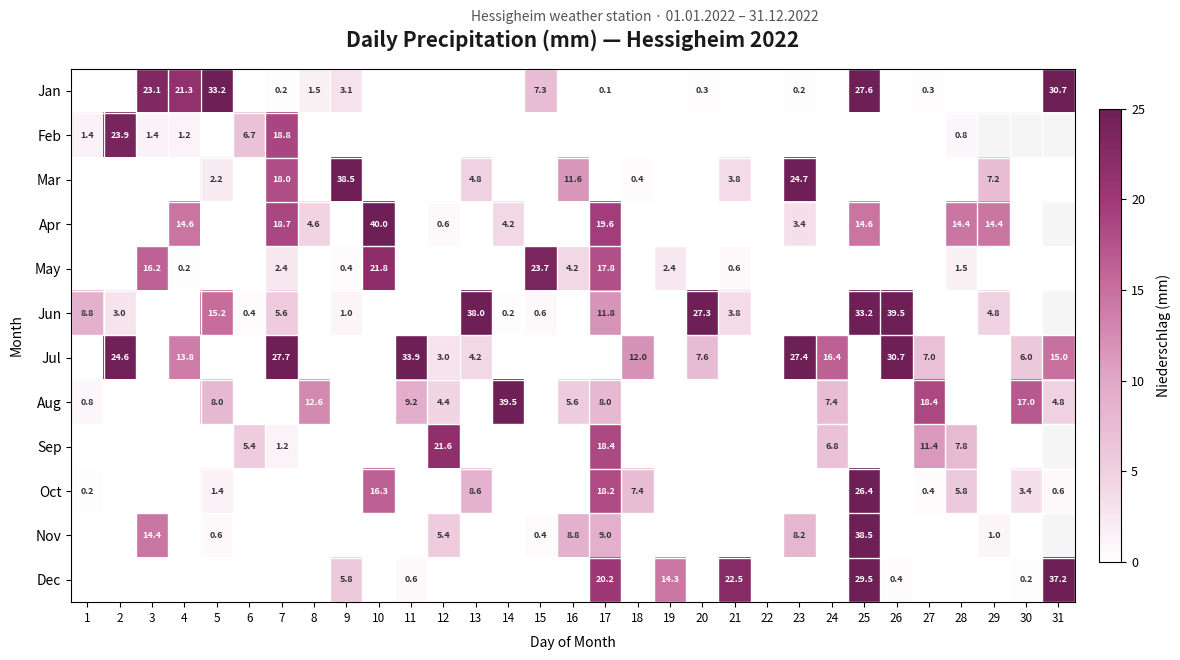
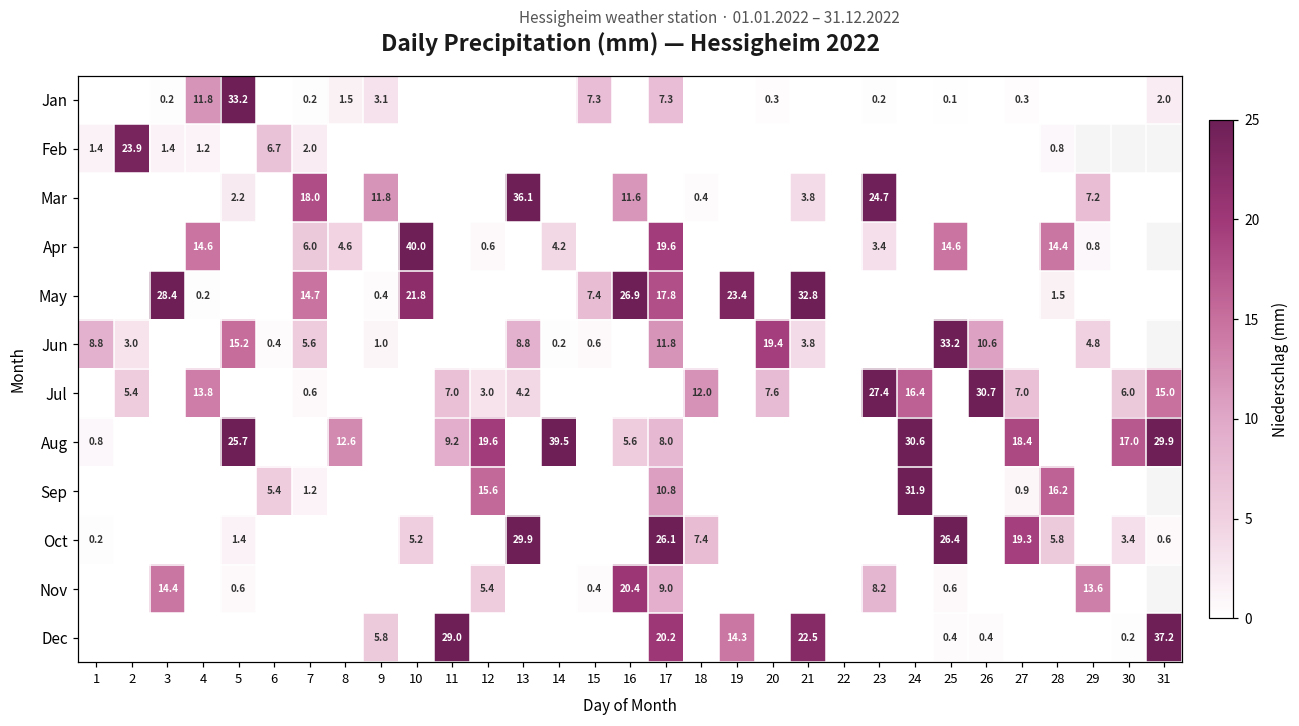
  {
    "Jan": {
-     "3": 23.1,
-     "4": 21.3,
+     "3": 0.2,
+     "4": 11.8,
      "5": 33.2,
      "7": 0.2,
      "8": 1.5,
      "9": 3.1,
      "15": 7.3,
-     "17": 0.1,
+     "17": 7.3,
      "20": 0.3,
      "23": 0.2,
-     "25": 27.6,
+     "25": 0.1,
      "27": 0.3,
-     "31": 30.7
+     "31": 2.0
    },
    "Feb": {
      "1": 1.4,
      "2": 23.9,
      "3": 1.4,
      "4": 1.2,
      "6": 6.7,
-     "7": 18.8,
+     "7": 2.0,
      "28": 0.8
    },
    "Mar": {
      "5": 2.2,
      "7": 18.0,
-     "9": 38.5,
-     "13": 4.8,
+     "9": 11.8,
+     "13": 36.1,
      "16": 11.6,
      "18": 0.4,
      "21": 3.8,
      "23": 24.7,
      "29": 7.2
    },
    "Apr": {
      "4": 14.6,
-     "7": 18.7,
+     "7": 6.0,
      "8": 4.6,
      "10": 40.0,
      "12": 0.6,
      "14": 4.2,
      "17": 19.6,
      "23": 3.4,
      "25": 14.6,
      "28": 14.4,
-     "29": 14.4
+     "29": 0.8
    },
    "May": {
-     "3": 16.2,
+     "3": 28.4,
      "4": 0.2,
-     "7": 2.4,
+     "7": 14.7,
      "9": 0.4,
      "10": 21.8,
-     "15": 23.7,
-     "16": 4.2,
+     "15": 7.4,
+     "16": 26.9,
      "17": 17.8,
-     "19": 2.4,
-     "21": 0.6,
+     "19": 23.4,
+     "21": 32.8,
      "28": 1.5
    },
    "Jun": {
      "1": 8.8,
      "2": 3.0,
      "5": 15.2,
      "6": 0.4,
      "7": 5.6,
      "9": 1.0,
-     "13": 38.0,
+     "13": 8.8,
      "14": 0.2,
      "15": 0.6,
      "17": 11.8,
-     "20": 27.3,
+     "20": 19.4,
      "21": 3.8,
      "25": 33.2,
-     "26": 39.5,
+     "26": 10.6,
      "29": 4.8
    },
    "Jul": {
-     "2": 24.6,
+     "2": 5.4,
      "4": 13.8,
-     "7": 27.7,
-     "11": 33.9,
+     "7": 0.6,
+     "11": 7.0,
      "12": 3.0,
      "13": 4.2,
      "18": 12.0,
      "20": 7.6,
      "23": 27.4,
      "24": 16.4,
      "26": 30.7,
      "27": 7.0,
      "30": 6.0,
      "31": 15.0
    },
    "Aug": {
      "1": 0.8,
-     "5": 8.0,
+     "5": 25.7,
      "8": 12.6,
      "11": 9.2,
-     "12": 4.4,
+     "12": 19.6,
      "14": 39.5,
      "16": 5.6,
      "17": 8.0,
-     "24": 7.4,
+     "24": 30.6,
      "27": 18.4,
      "30": 17.0,
-     "31": 4.8
+     "31": 29.9
    },
    "Sep": {
      "6": 5.4,
      "7": 1.2,
-     "12": 21.6,
-     "17": 18.4,
-     "24": 6.8,
-     "27": 11.4,
-     "28": 7.8
+     "12": 15.6,
+     "17": 10.8,
+     "24": 31.9,
+     "27": 0.9,
+     "28": 16.2
    },
    "Oct": {
      "1": 0.2,
      "5": 1.4,
-     "10": 16.3,
-     "13": 8.6,
-     "17": 18.2,
+     "10": 5.2,
+     "13": 29.9,
+     "17": 26.1,
      "18": 7.4,
      "25": 26.4,
-     "27": 0.4,
+     "27": 19.3,
      "28": 5.8,
      "30": 3.4,
      "31": 0.6
    },
    "Nov": {
      "3": 14.4,
      "5": 0.6,
      "12": 5.4,
      "15": 0.4,
-     "16": 8.8,
+     "16": 20.4,
      "17": 9.0,
      "23": 8.2,
-     "25": 38.5,
-     "29": 1.0
+     "25": 0.6,
+     "29": 13.6
    },
    "Dec": {
      "9": 5.8,
-     "11": 0.6,
+     "11": 29.0,
      "17": 20.2,
      "19": 14.3,
      "21": 22.5,
-     "25": 29.5,
+     "25": 0.4,
      "26": 0.4,
      "30": 0.2,
      "31": 37.2
    }
  }
